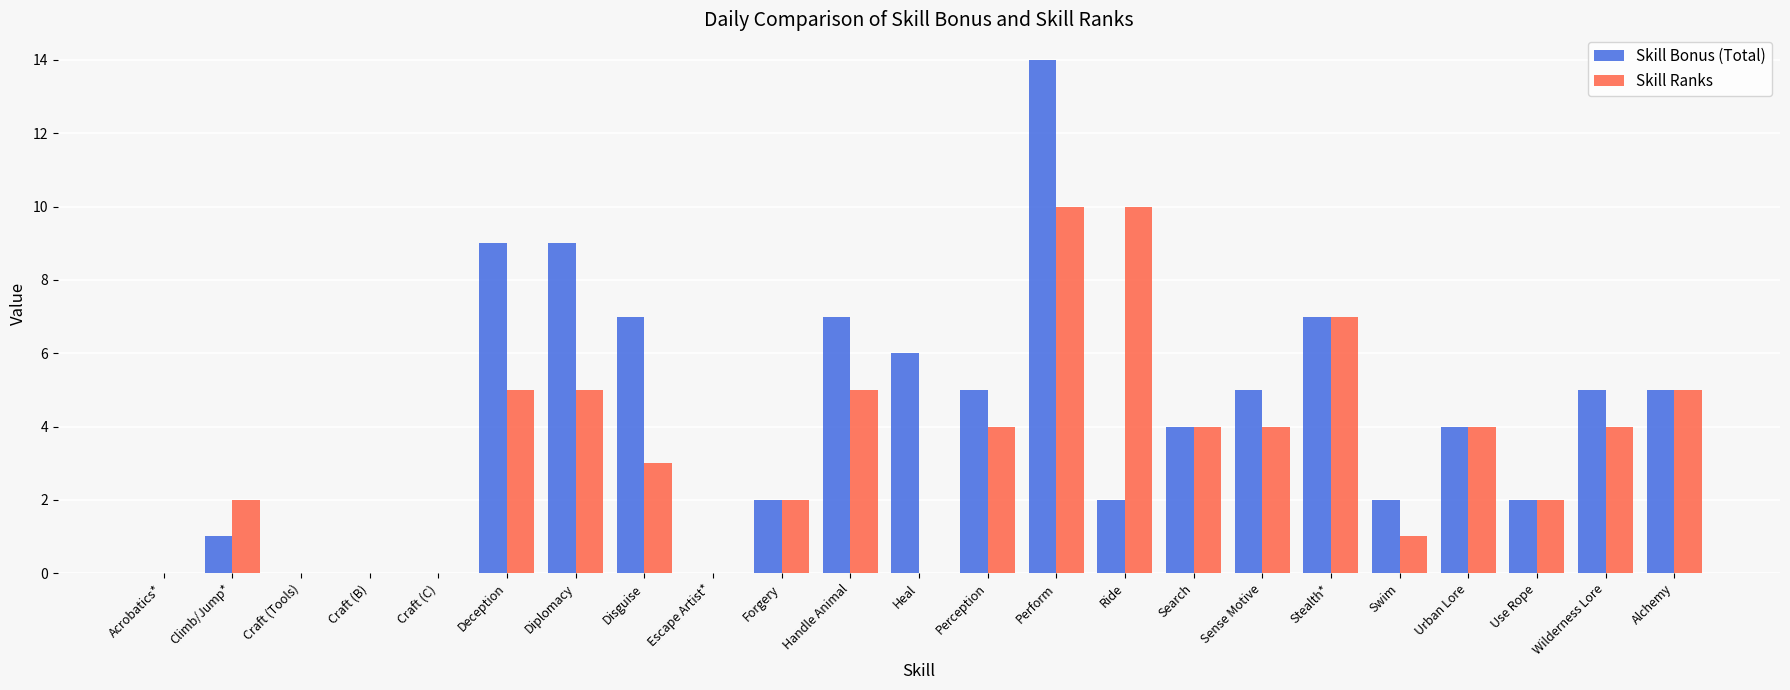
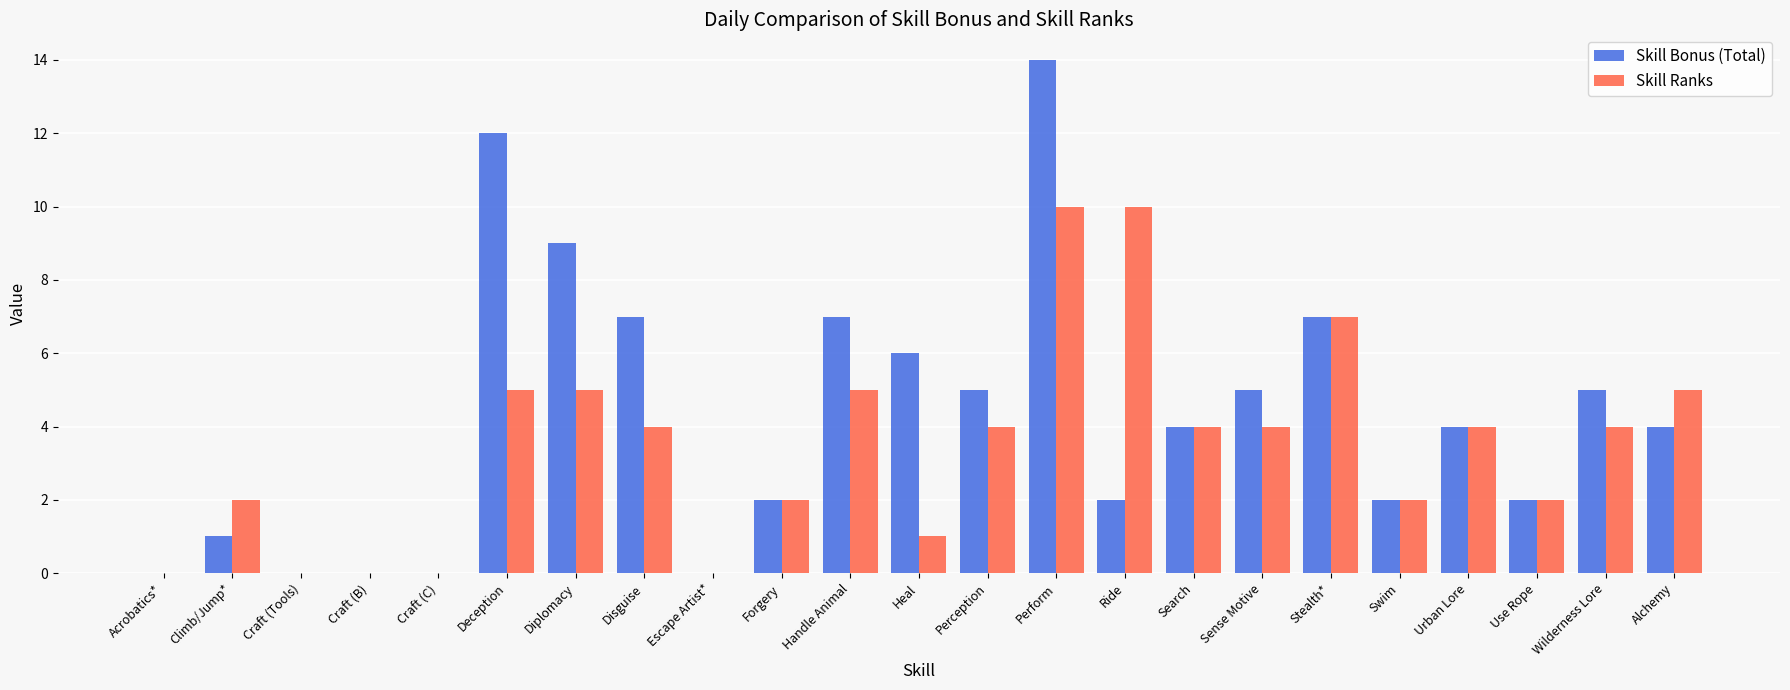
  {
    "Skill Bonus (Total)": {
      "Acrobatics*": 0,
      "Climb/Jump*": 1,
      "Craft (Tools)": 0,
      "Craft (B)": 0,
      "Craft (C)": 0,
-     "Deception": 9,
+     "Deception": 12,
      "Diplomacy": 9,
      "Disguise": 7,
      "Escape Artist*": 0,
      "Forgery": 2,
      "Handle Animal": 7,
      "Heal": 6,
      "Perception": 5,
      "Perform": 14,
      "Ride": 2,
      "Search": 4,
      "Sense Motive": 5,
      "Stealth*": 7,
      "Swim": 2,
      "Urban Lore": 4,
      "Use Rope": 2,
      "Wilderness Lore": 5,
-     "Alchemy": 5
+     "Alchemy": 4
    },
    "Skill Ranks": {
      "Acrobatics*": 0,
      "Climb/Jump*": 2,
      "Craft (Tools)": 0,
      "Craft (B)": 0,
      "Craft (C)": 0,
      "Deception": 5,
      "Diplomacy": 5,
-     "Disguise": 3,
+     "Disguise": 4,
      "Escape Artist*": 0,
      "Forgery": 2,
      "Handle Animal": 5,
-     "Heal": 0,
+     "Heal": 1,
      "Perception": 4,
      "Perform": 10,
      "Ride": 10,
      "Search": 4,
      "Sense Motive": 4,
      "Stealth*": 7,
-     "Swim": 1,
+     "Swim": 2,
      "Urban Lore": 4,
      "Use Rope": 2,
      "Wilderness Lore": 4,
      "Alchemy": 5
    }
  }
